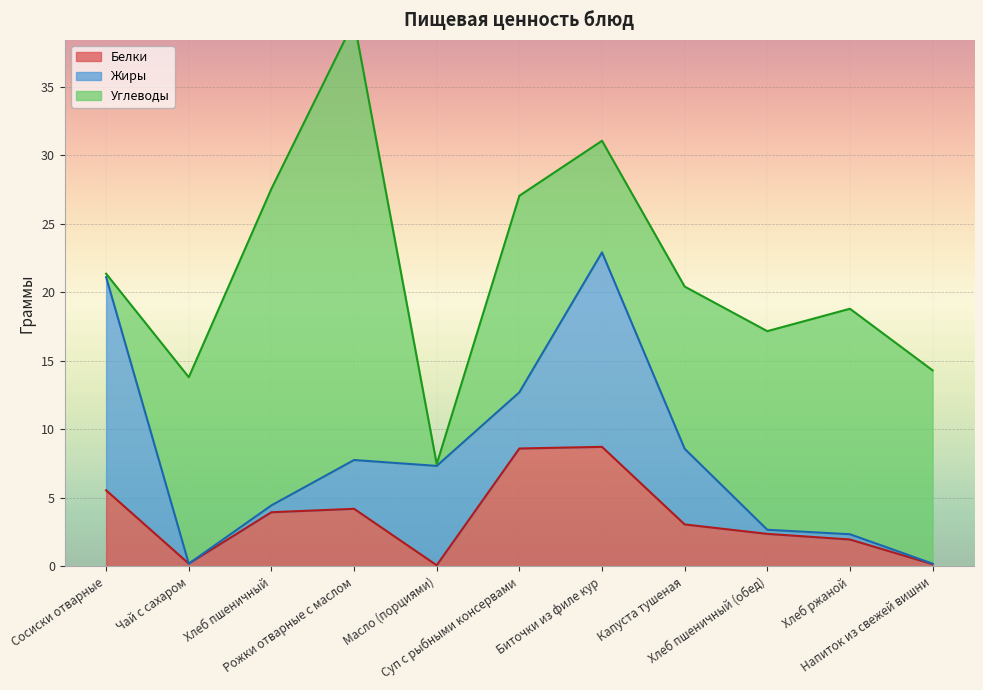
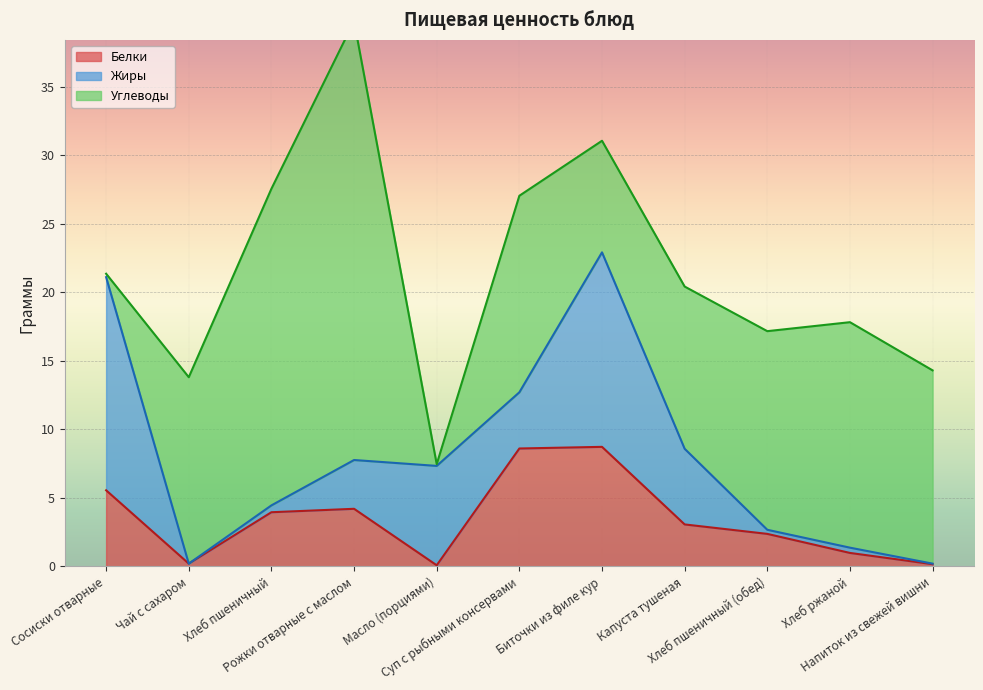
  {
    "Белки": {
      "Сосиски отварные": 5.6,
      "Хлеб пшеничный": 4.0,
      "Рожки отварные с маслом": 4.2,
      "Масло (порциями)": 0.1,
      "Суп с рыбными консервами": 8.6,
      "Биточки из филе кур": 8.7,
      "Капуста тушеная": 3.1,
      "Хлеб пшеничный (обед)": 2.4,
-     "Хлеб ржаной": 2.0
+     "Хлеб ржаной": 1.0
    },
    "Жиры": {
      "Сосиски отварные": 15.6,
      "Хлеб пшеничный": 0.5,
      "Рожки отварные с маслом": 3.6,
      "Суп с рыбными консервами": 4.1,
      "Биточки из филе кур": 14.2,
      "Капуста тушеная": 5.5,
      "Хлеб пшеничный (обед)": 0.3,
      "Хлеб ржаной": 0.4
    },
    "Углеводы": {
      "Сосиски отварные": 0.3,
      "Чай с сахаром": 13.6,
      "Хлеб пшеничный": 23.1,
      "Суп с рыбными консервами": 14.3,
      "Биточки из филе кур": 8.1,
      "Капуста тушеная": 11.8,
      "Хлеб пшеничный (обед)": 14.5,
      "Хлеб ржаной": 16.5,
      "Напиток из свежей вишни": 14.1
    }
  }
